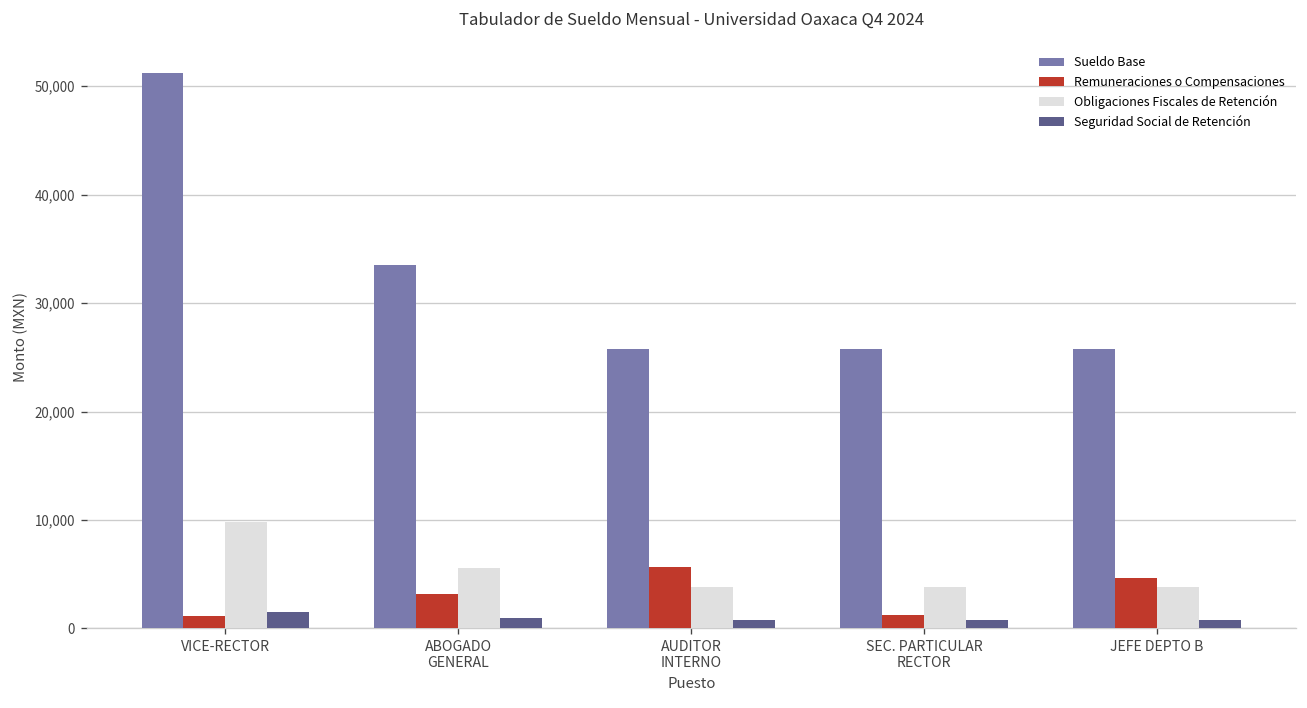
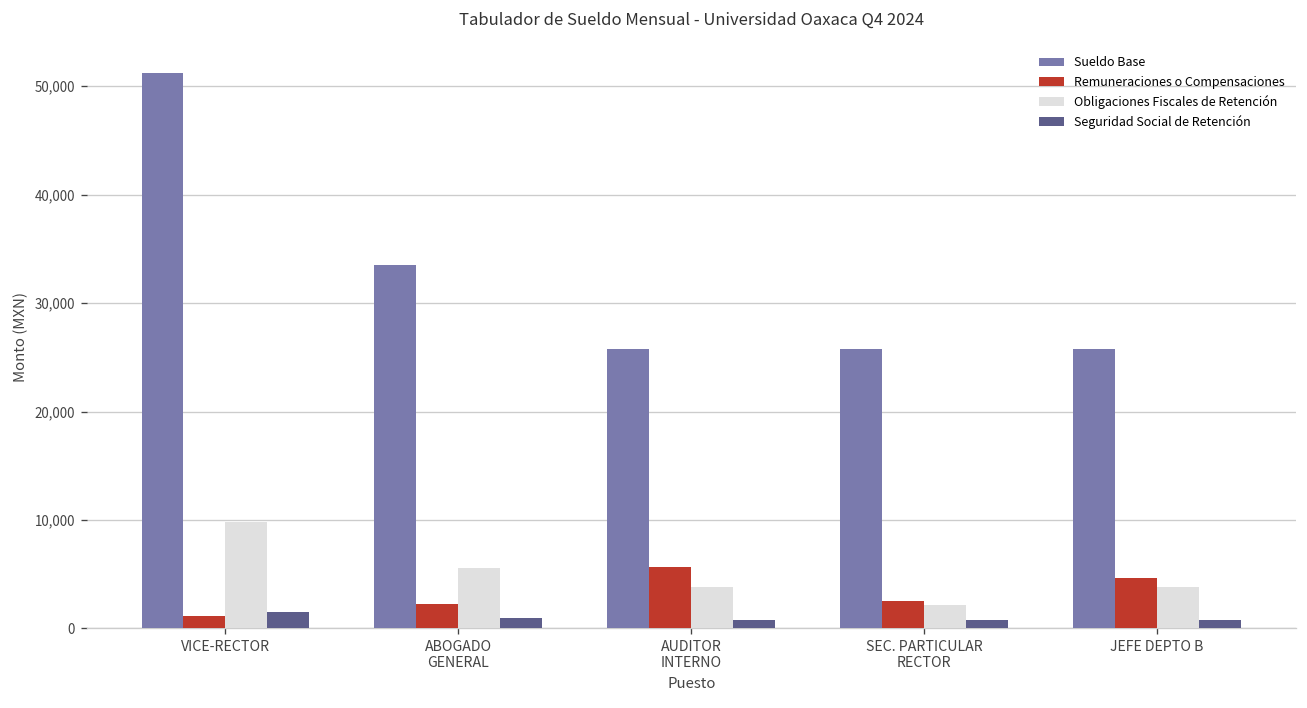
  {
    "Remuneraciones o Compensaciones": {
      "VICE-RECTOR": "1,000",
-     "ABOGADO GENERAL": "3,000",
+     "ABOGADO GENERAL": "2,000",
      "AUDITOR INTERNO": "6,000",
-     "SEC. PARTICULAR RECTOR": "1,000",
+     "SEC. PARTICULAR RECTOR": "3,000",
      "JEFE DEPTO B": "5,000"
    },
    "Obligaciones Fiscales de Retención": {
      "VICE-RECTOR": "10,000",
      "ABOGADO GENERAL": "6,000",
      "AUDITOR INTERNO": "4,000",
-     "SEC. PARTICULAR RECTOR": "4,000",
+     "SEC. PARTICULAR RECTOR": "2,000",
      "JEFE DEPTO B": "4,000"
    }
  }
